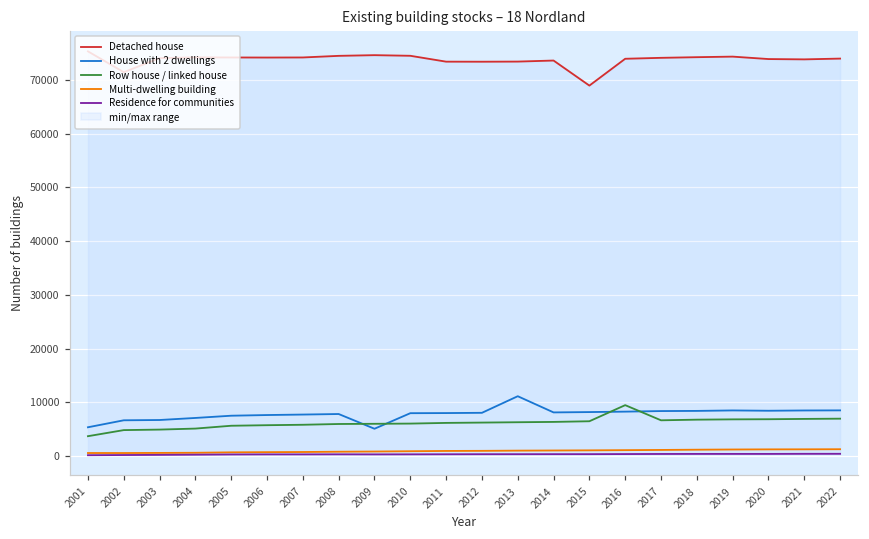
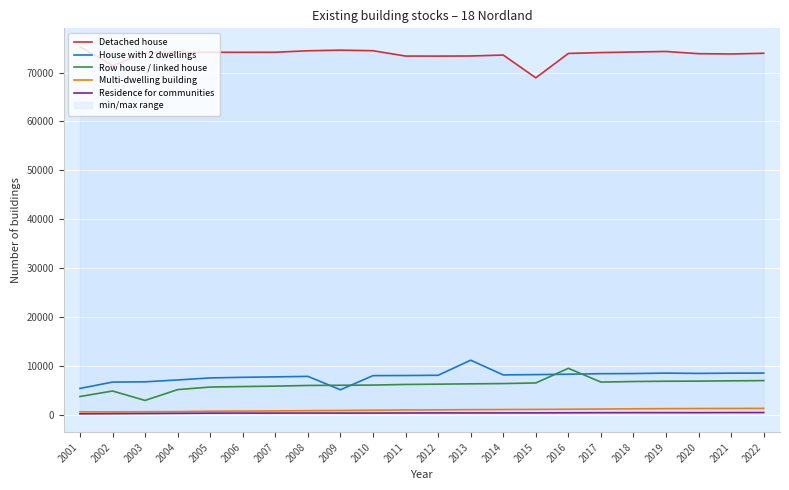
  {
    "min/max range": {
      "2006": 74000,
      "2007": 74000,
      "2008": 74000,
      "2009": 75000,
      "2010": 74000,
      "2011": 73000,
      "2012": 73000,
      "2013": 73000,
      "2014": 74000,
      "2015": 69000,
      "2016": 74000,
      "2017": 74000,
      "2018": 74000,
      "2019": 74000,
      "2020": 74000,
      "2021": 74000,
      "2022": 74000
    },
    "House with 2 dwellings": {
      "2001": 5000,
      "2002": 7000,
      "2003": 7000,
      "2004": 7000,
      "2005": 8000,
      "2006": 8000,
      "2007": 8000,
      "2008": 8000,
      "2009": 5000,
      "2010": 8000,
      "2011": 8000,
      "2012": 8000,
      "2013": 11000,
      "2014": 8000,
      "2015": 8000,
      "2016": 8000,
      "2017": 8000,
      "2018": 8000,
      "2019": 8000,
      "2020": 8000,
      "2021": 8000,
      "2022": 9000
    },
    "Row house / linked house": {
      "2001": 4000,
      "2002": 5000,
-     "2003": 5000,
+     "2003": 3000,
      "2004": 5000,
      "2005": 6000,
      "2006": 6000,
      "2007": 6000,
      "2008": 6000,
      "2009": 6000,
      "2010": 6000,
      "2011": 6000,
      "2012": 6000,
      "2013": 6000,
      "2014": 6000,
      "2015": 6000,
      "2016": 9000,
      "2017": 7000,
      "2018": 7000,
      "2019": 7000,
      "2020": 7000,
      "2021": 7000,
      "2022": 7000
    },
    "Multi-dwelling building": {
      "2009": 1000,
      "2010": 1000,
      "2011": 1000,
      "2012": 1000,
      "2013": 1000,
      "2014": 1000,
      "2015": 1000,
      "2016": 1000,
      "2017": 1000,
      "2018": 1000,
      "2019": 1000,
      "2020": 1000,
      "2021": 1000,
      "2022": 1000
    },
    "Residence for communities": {
      "2009": 0,
      "2010": 0,
      "2011": 0,
      "2012": 0,
      "2013": 0,
      "2014": 0,
      "2015": 0,
      "2016": 0,
      "2017": 0,
      "2018": 0,
      "2019": 0,
      "2020": 0,
      "2021": 0,
      "2022": 0
    }
  }
